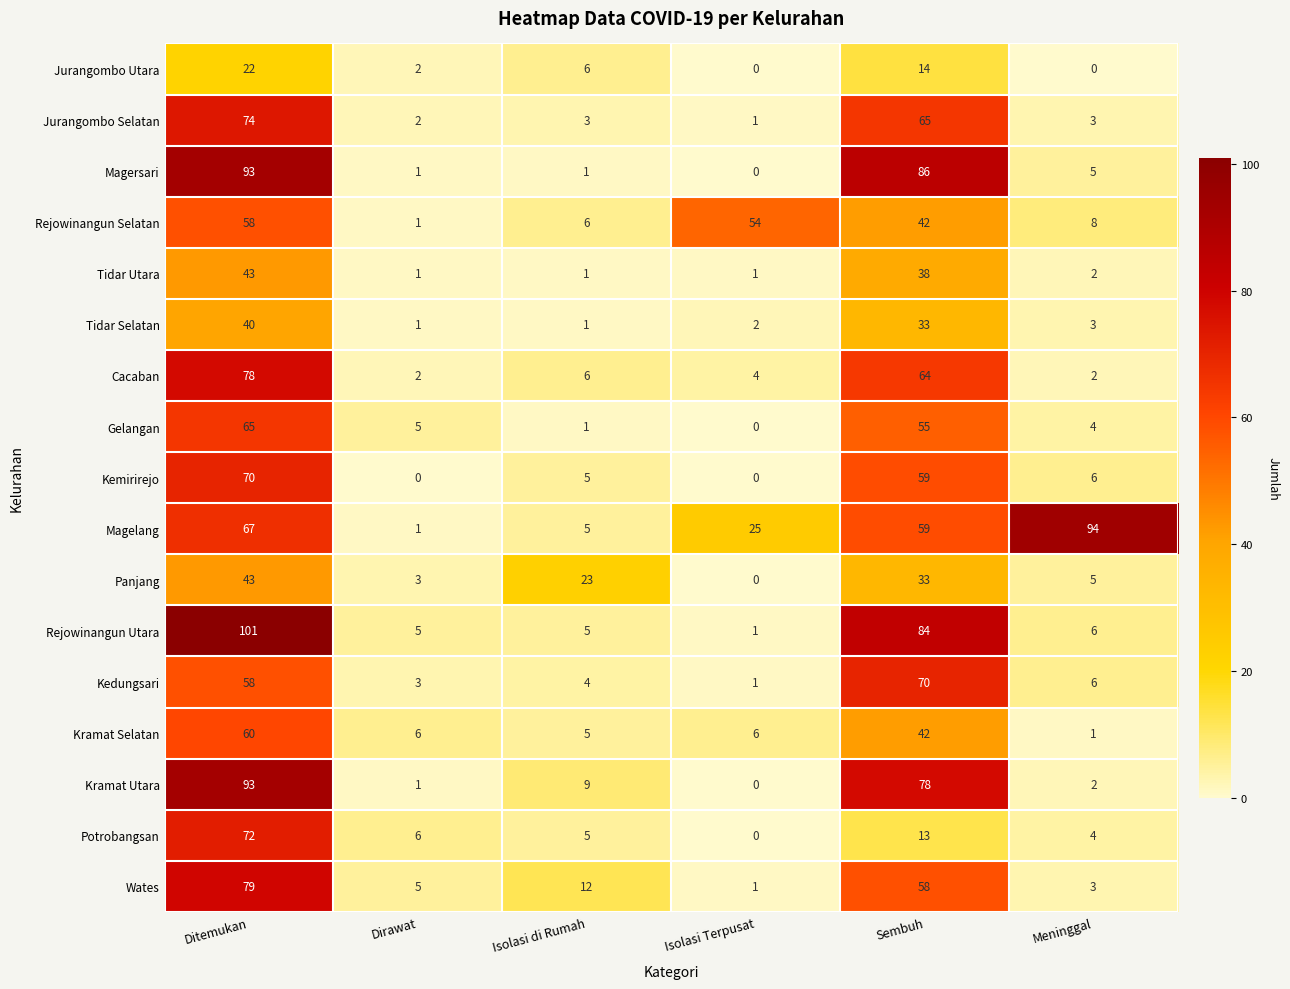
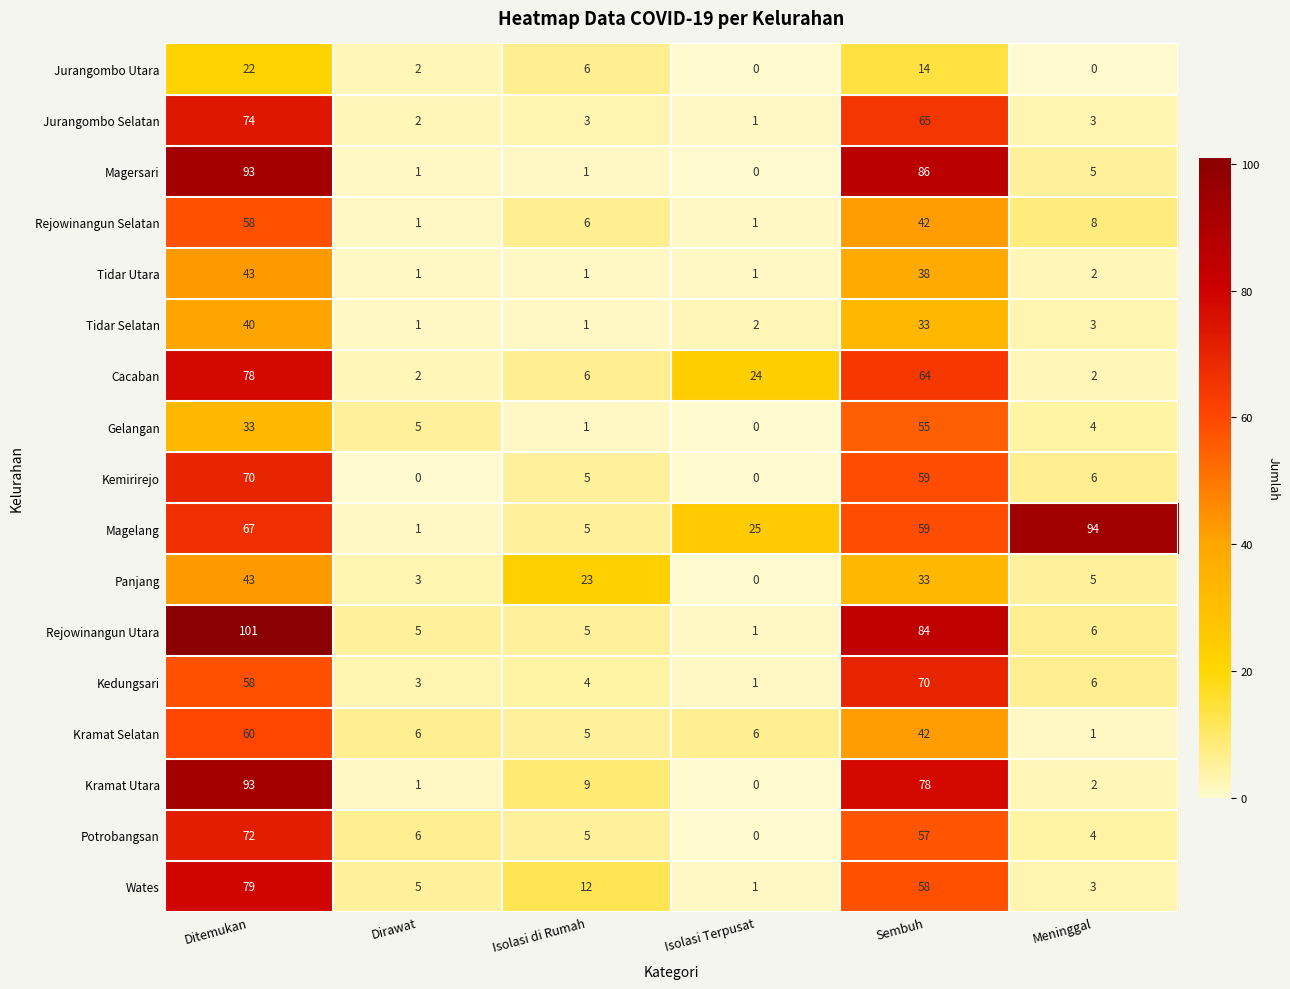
  {
    "Jurangombo Utara": {
      "Ditemukan": 22,
      "Dirawat": 2,
      "Isolasi di Rumah": 6,
      "Isolasi Terpusat": 0,
      "Sembuh": 14,
      "Meninggal": 0
    },
    "Jurangombo Selatan": {
      "Ditemukan": 74,
      "Dirawat": 2,
      "Isolasi di Rumah": 3,
      "Isolasi Terpusat": 1,
      "Sembuh": 65,
      "Meninggal": 3
    },
    "Magersari": {
      "Ditemukan": 93,
      "Dirawat": 1,
      "Isolasi di Rumah": 1,
      "Isolasi Terpusat": 0,
      "Sembuh": 86,
      "Meninggal": 5
    },
    "Rejowinangun Selatan": {
      "Ditemukan": 58,
      "Dirawat": 1,
      "Isolasi di Rumah": 6,
-     "Isolasi Terpusat": 54,
+     "Isolasi Terpusat": 1,
      "Sembuh": 42,
      "Meninggal": 8
    },
    "Tidar Utara": {
      "Ditemukan": 43,
      "Dirawat": 1,
      "Isolasi di Rumah": 1,
      "Isolasi Terpusat": 1,
      "Sembuh": 38,
      "Meninggal": 2
    },
    "Tidar Selatan": {
      "Ditemukan": 40,
      "Dirawat": 1,
      "Isolasi di Rumah": 1,
      "Isolasi Terpusat": 2,
      "Sembuh": 33,
      "Meninggal": 3
    },
    "Cacaban": {
      "Ditemukan": 78,
      "Dirawat": 2,
      "Isolasi di Rumah": 6,
-     "Isolasi Terpusat": 4,
+     "Isolasi Terpusat": 24,
      "Sembuh": 64,
      "Meninggal": 2
    },
    "Gelangan": {
-     "Ditemukan": 65,
+     "Ditemukan": 33,
      "Dirawat": 5,
      "Isolasi di Rumah": 1,
      "Isolasi Terpusat": 0,
      "Sembuh": 55,
      "Meninggal": 4
    },
    "Kemirirejo": {
      "Ditemukan": 70,
      "Dirawat": 0,
      "Isolasi di Rumah": 5,
      "Isolasi Terpusat": 0,
      "Sembuh": 59,
      "Meninggal": 6
    },
    "Magelang": {
      "Ditemukan": 67,
      "Dirawat": 1,
      "Isolasi di Rumah": 5,
      "Isolasi Terpusat": 25,
      "Sembuh": 59,
      "Meninggal": 94
    },
    "Panjang": {
      "Ditemukan": 43,
      "Dirawat": 3,
      "Isolasi di Rumah": 23,
      "Isolasi Terpusat": 0,
      "Sembuh": 33,
      "Meninggal": 5
    },
    "Rejowinangun Utara": {
      "Ditemukan": 101,
      "Dirawat": 5,
      "Isolasi di Rumah": 5,
      "Isolasi Terpusat": 1,
      "Sembuh": 84,
      "Meninggal": 6
    },
    "Kedungsari": {
      "Ditemukan": 58,
      "Dirawat": 3,
      "Isolasi di Rumah": 4,
      "Isolasi Terpusat": 1,
      "Sembuh": 70,
      "Meninggal": 6
    },
    "Kramat Selatan": {
      "Ditemukan": 60,
      "Dirawat": 6,
      "Isolasi di Rumah": 5,
      "Isolasi Terpusat": 6,
      "Sembuh": 42,
      "Meninggal": 1
    },
    "Kramat Utara": {
      "Ditemukan": 93,
      "Dirawat": 1,
      "Isolasi di Rumah": 9,
      "Isolasi Terpusat": 0,
      "Sembuh": 78,
      "Meninggal": 2
    },
    "Potrobangsan": {
      "Ditemukan": 72,
      "Dirawat": 6,
      "Isolasi di Rumah": 5,
      "Isolasi Terpusat": 0,
-     "Sembuh": 13,
+     "Sembuh": 57,
      "Meninggal": 4
    },
    "Wates": {
      "Ditemukan": 79,
      "Dirawat": 5,
      "Isolasi di Rumah": 12,
      "Isolasi Terpusat": 1,
      "Sembuh": 58,
      "Meninggal": 3
    }
  }
